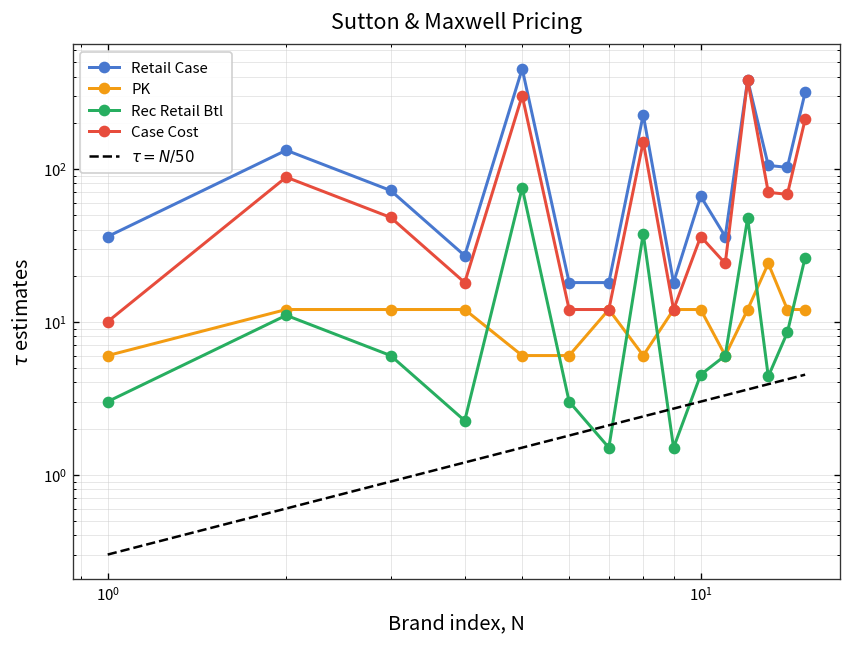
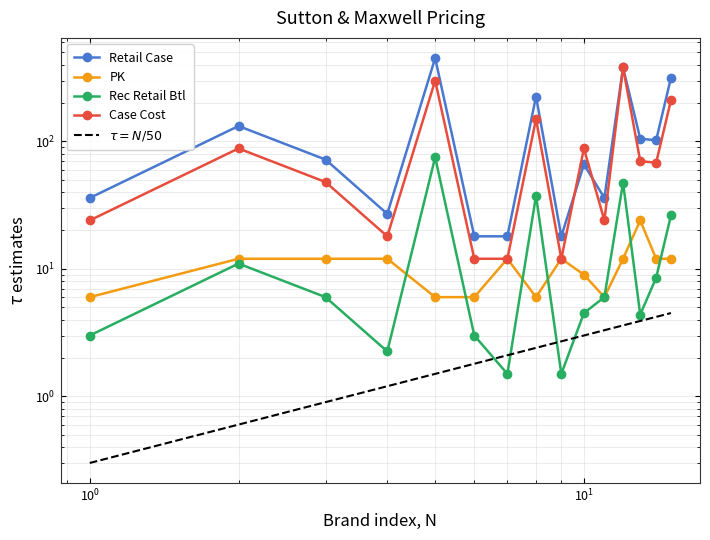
  {
    "Retail Case": {
      "10^0": 36,
      "10^1": 70
    },
    "PK": {
      "10^0": 6,
-     "10^1": 12
+     "10^1": 9
    },
    "Rec Retail Btl": {
      "10^0": 3,
      "10^1": 4.5
    },
    "Case Cost": {
-     "10^0": 10,
-     "10^1": 36
+     "10^0": 24,
+     "10^1": 90
    }
  }
